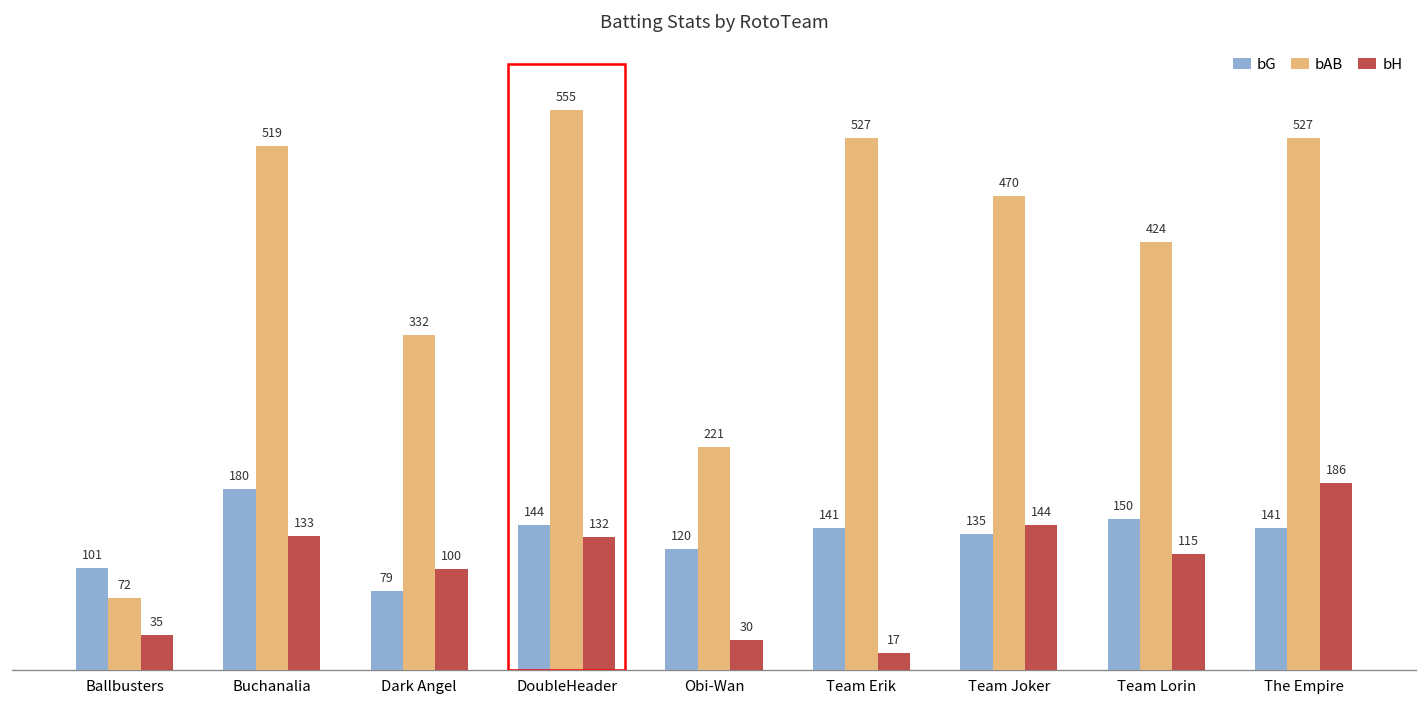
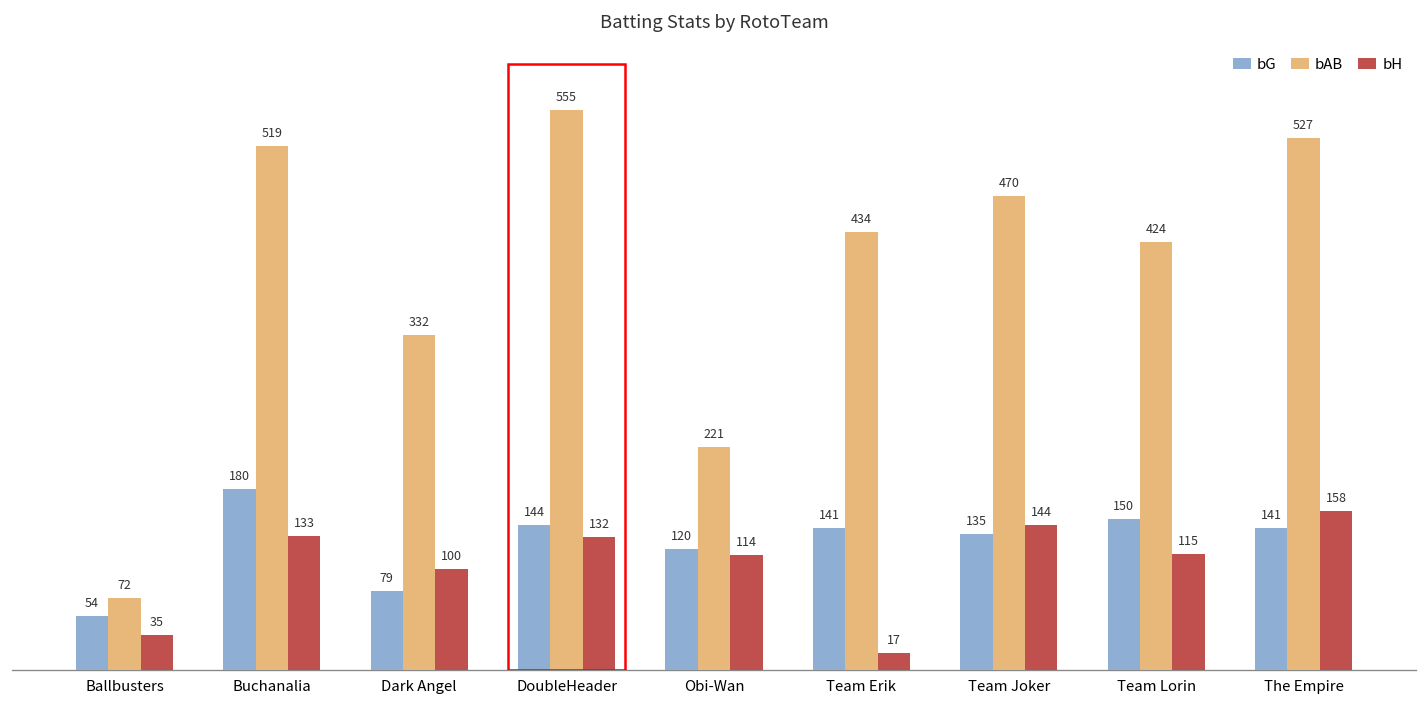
  {
    "bG": {
-     "Ballbusters": 101,
+     "Ballbusters": 54,
      "Buchanalia": 180,
      "Dark Angel": 79,
      "DoubleHeader": 144,
      "Obi-Wan": 120,
      "Team Erik": 141,
      "Team Joker": 135,
      "Team Lorin": 150,
      "The Empire": 141
    },
    "bAB": {
      "Ballbusters": 72,
      "Buchanalia": 519,
      "Dark Angel": 332,
      "DoubleHeader": 555,
      "Obi-Wan": 221,
-     "Team Erik": 527,
+     "Team Erik": 434,
      "Team Joker": 470,
      "Team Lorin": 424,
      "The Empire": 527
    },
    "bH": {
      "Ballbusters": 35,
      "Buchanalia": 133,
      "Dark Angel": 100,
      "DoubleHeader": 132,
-     "Obi-Wan": 30,
+     "Obi-Wan": 114,
      "Team Erik": 17,
      "Team Joker": 144,
      "Team Lorin": 115,
-     "The Empire": 186
+     "The Empire": 158
    }
  }
